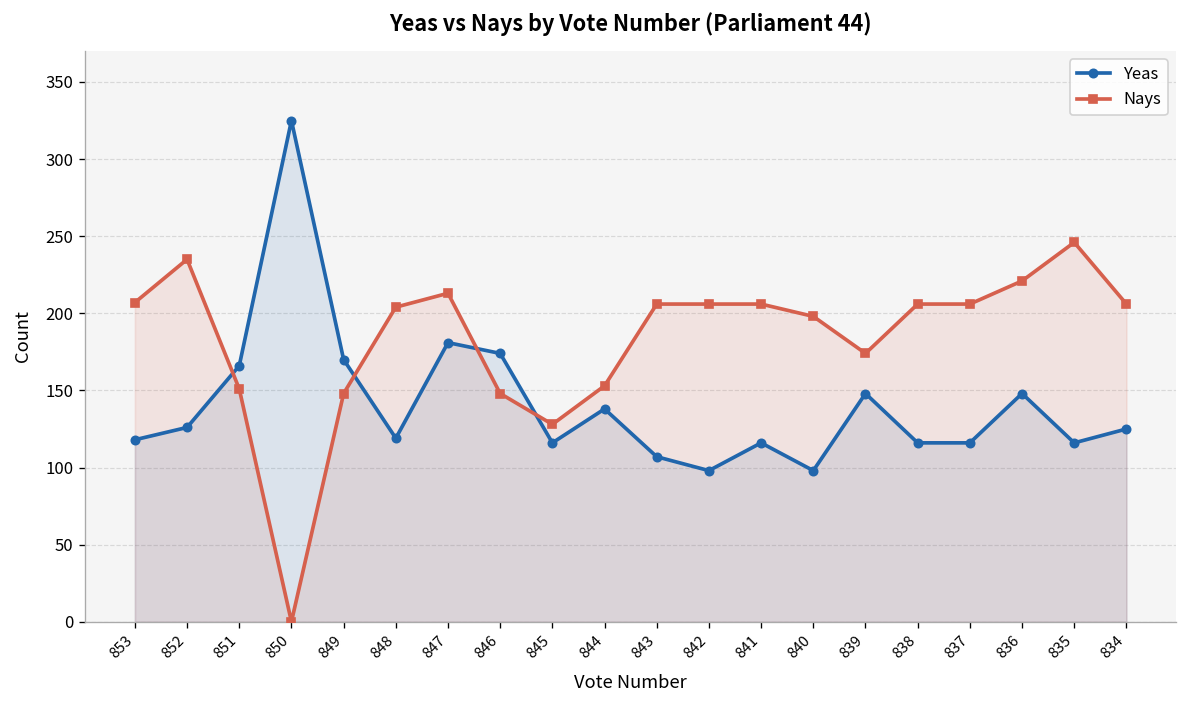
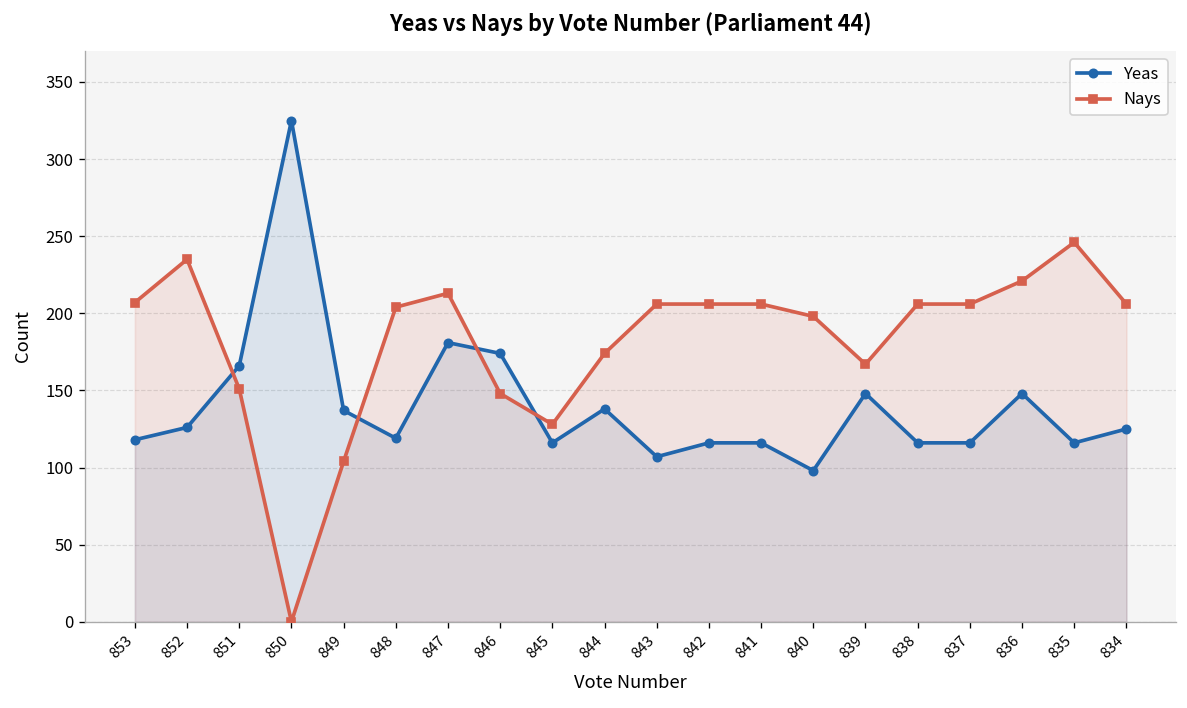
  {
    "Yeas": {
      "853": 118,
      "852": 126,
      "851": 166,
      "850": 325,
-     "849": 170,
+     "849": 137,
      "848": 119,
      "847": 181,
      "846": 174,
      "845": 116,
      "844": 138,
      "843": 107,
-     "842": 98,
+     "842": 116,
      "841": 116,
      "840": 98,
      "839": 148,
      "838": 116,
      "837": 116,
      "836": 148,
      "835": 116,
      "834": 125
    },
    "Nays": {
      "853": 207,
      "852": 235,
      "851": 151,
      "850": 0,
-     "849": 148,
+     "849": 104,
      "848": 204,
      "847": 213,
      "846": 148,
      "845": 128,
-     "844": 153,
+     "844": 174,
      "843": 206,
      "842": 206,
      "841": 206,
      "840": 198,
-     "839": 174,
+     "839": 167,
      "838": 206,
      "837": 206,
      "836": 221,
      "835": 246,
      "834": 206
    }
  }
